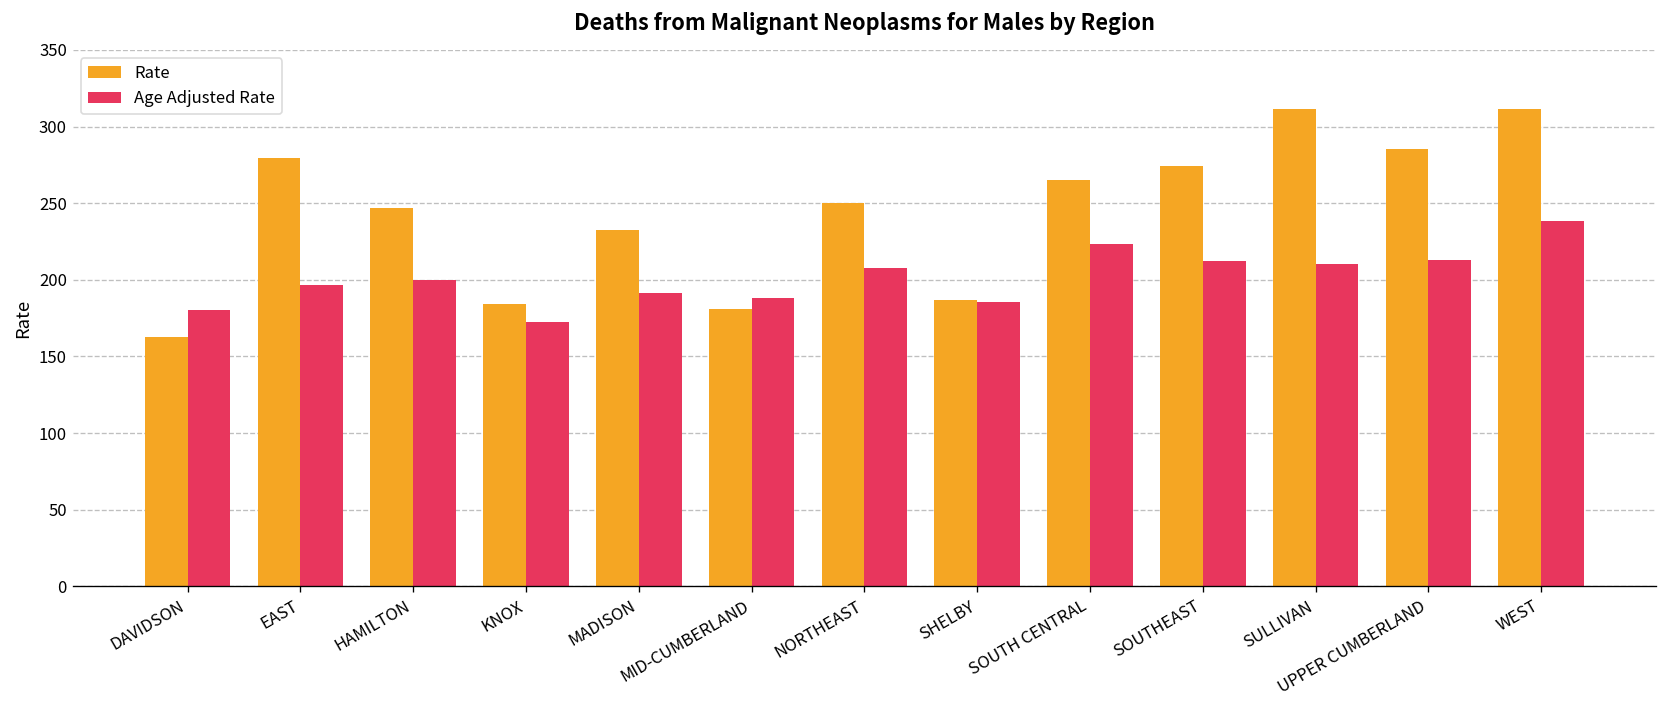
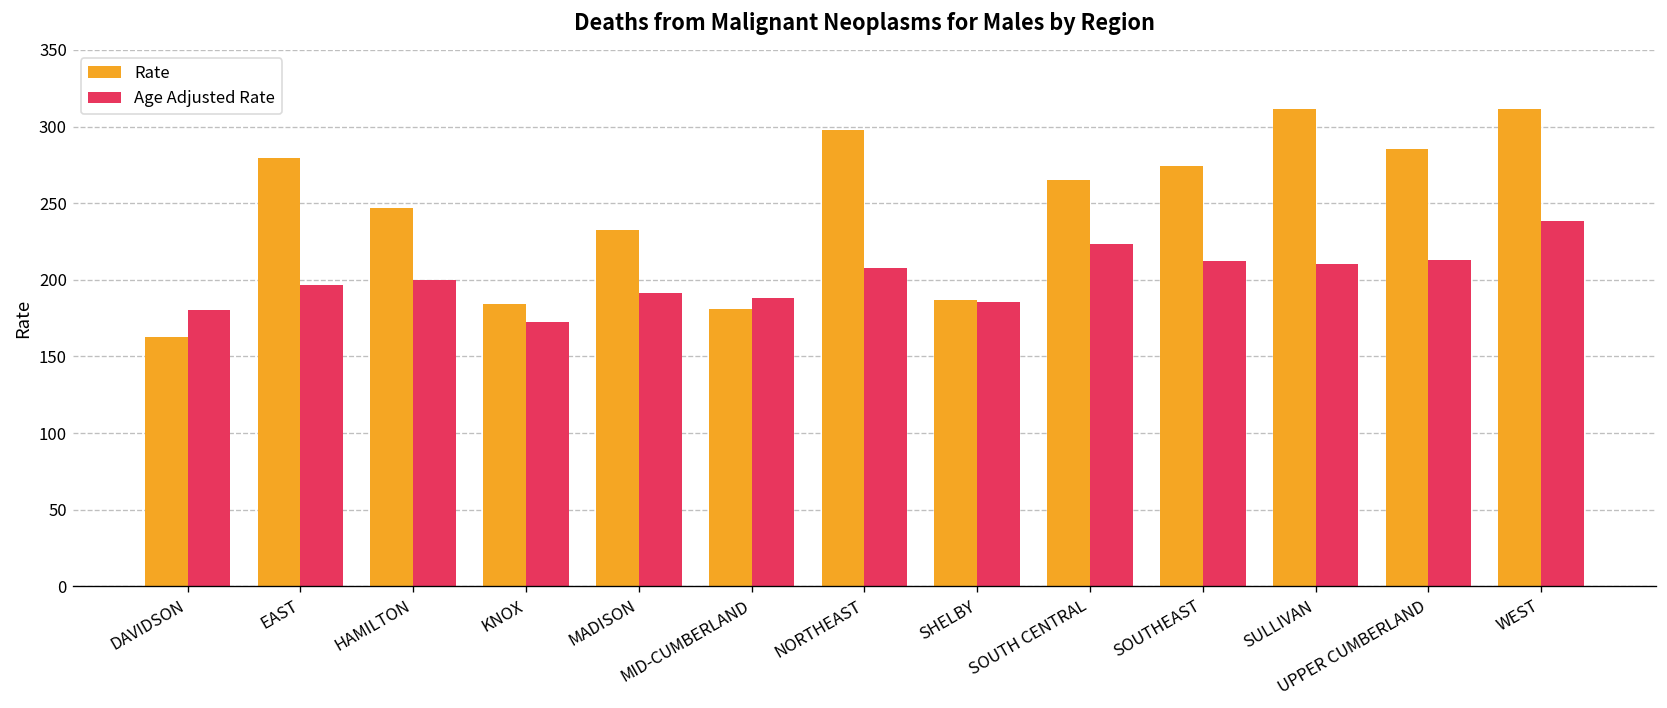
  {
    "Rate": {
      "DAVIDSON": 163,
      "EAST": 279,
      "HAMILTON": 247,
      "KNOX": 185,
      "MADISON": 233,
      "MID-CUMBERLAND": 181,
-     "NORTHEAST": 250,
+     "NORTHEAST": 298,
      "SHELBY": 187,
      "SOUTH CENTRAL": 265,
      "SOUTHEAST": 275,
      "SULLIVAN": 311,
      "UPPER CUMBERLAND": 285,
      "WEST": 311
    },
    "Age Adjusted Rate": {
      "DAVIDSON": 181,
      "EAST": 197,
      "HAMILTON": 200,
      "KNOX": 173,
      "MADISON": 191,
      "MID-CUMBERLAND": 188,
      "NORTHEAST": 208,
      "SHELBY": 186,
      "SOUTH CENTRAL": 223,
      "SOUTHEAST": 212,
      "SULLIVAN": 210,
      "UPPER CUMBERLAND": 213,
      "WEST": 239
    }
  }
